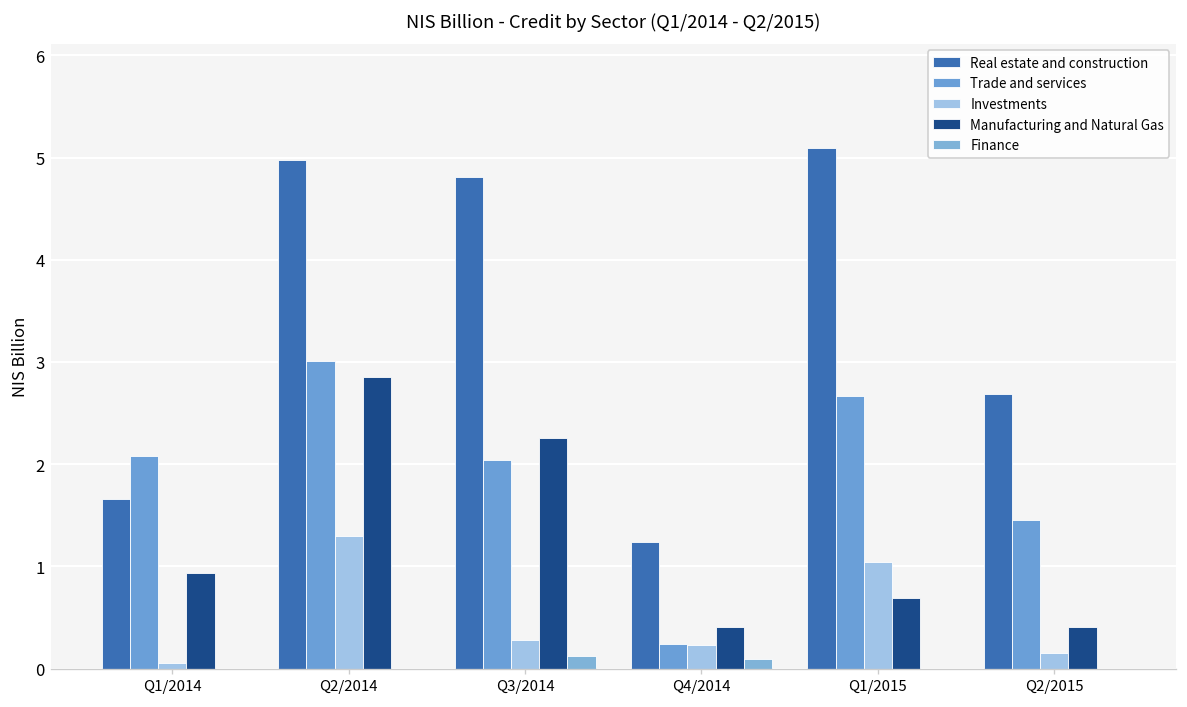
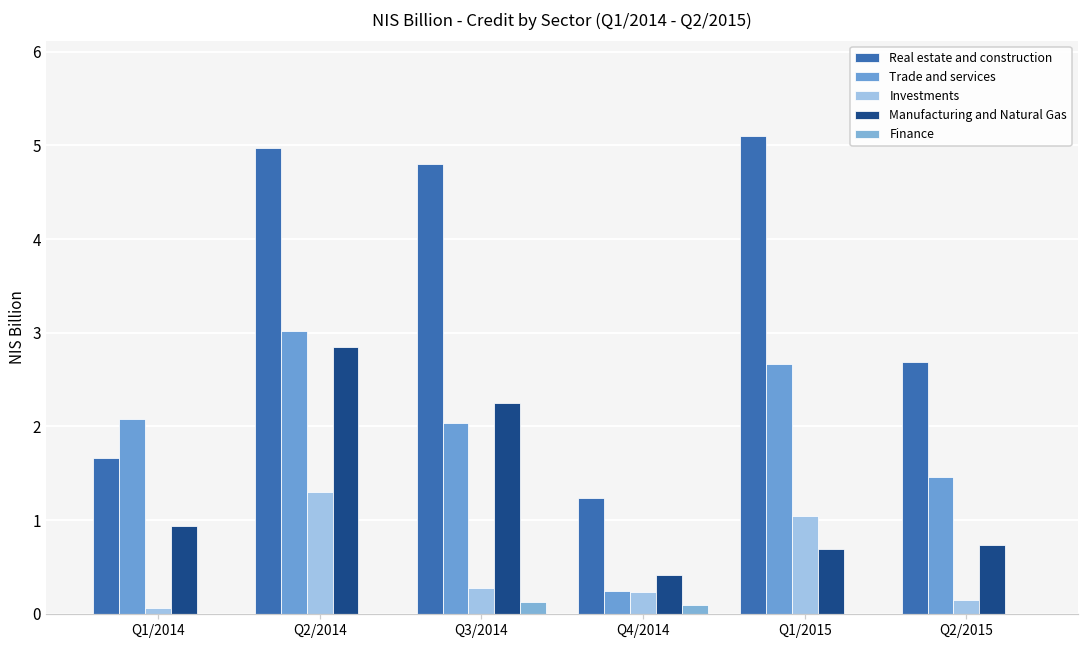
  {
    "Real estate and construction": {
      "Q1/2014": 1.7,
      "Q2/2014": 5.0,
      "Q3/2014": 4.8,
      "Q4/2014": 1.2,
      "Q1/2015": 5.1,
      "Q2/2015": 2.7
    },
    "Manufacturing and Natural Gas": {
      "Q1/2014": 0.9,
      "Q2/2014": 2.9,
      "Q3/2014": 2.3,
      "Q4/2014": 0.4,
      "Q1/2015": 0.7,
-     "Q2/2015": 0.4
+     "Q2/2015": 0.7
    }
  }
